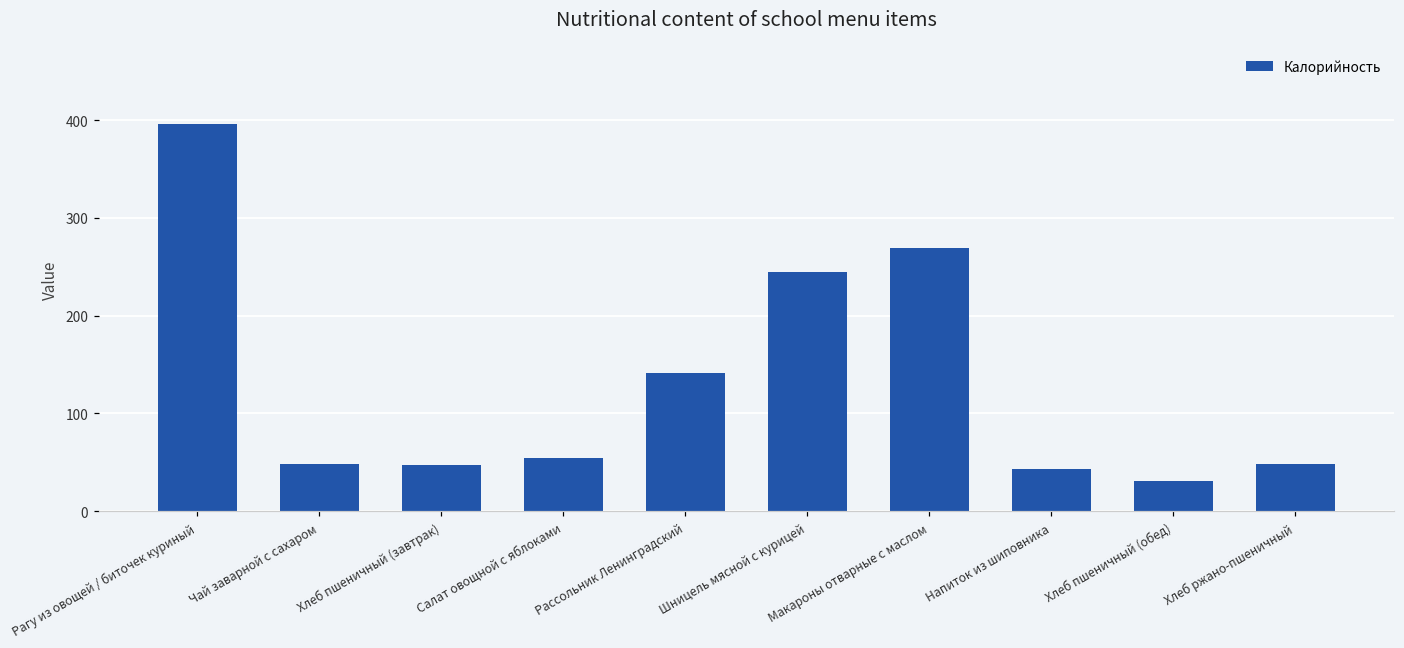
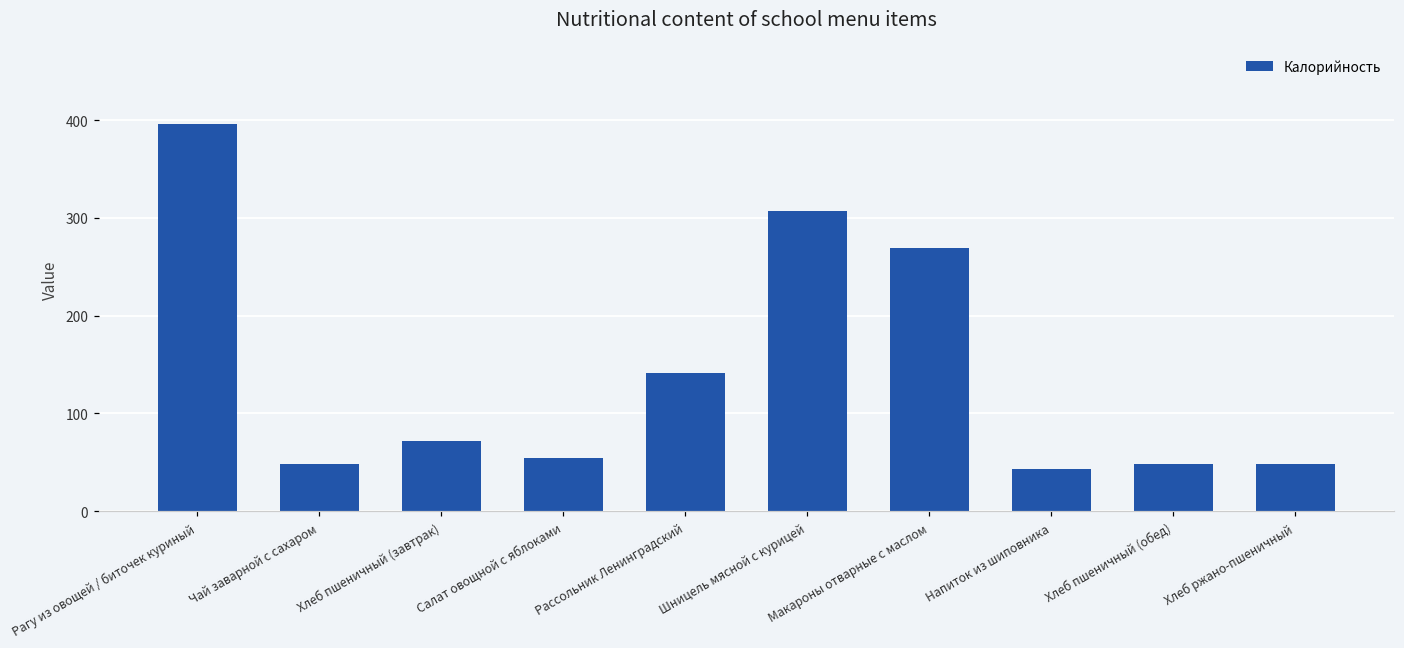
  {
    "Рагу из овощей / биточек куриный": 400,
    "Чай заварной с сахаром": 50,
-   "Хлеб пшеничный (завтрак)": 50,
+   "Хлеб пшеничный (завтрак)": 70,
    "Салат овощной с яблоками": 50,
    "Рассольник Ленинградский": 140,
-   "Шницель мясной с курицей": 240,
+   "Шницель мясной с курицей": 310,
    "Макароны отварные с маслом": 270,
    "Напиток из шиповника": 40,
-   "Хлеб пшеничный (обед)": 30,
+   "Хлеб пшеничный (обед)": 50,
    "Хлеб ржано-пшеничный": 50
  }
